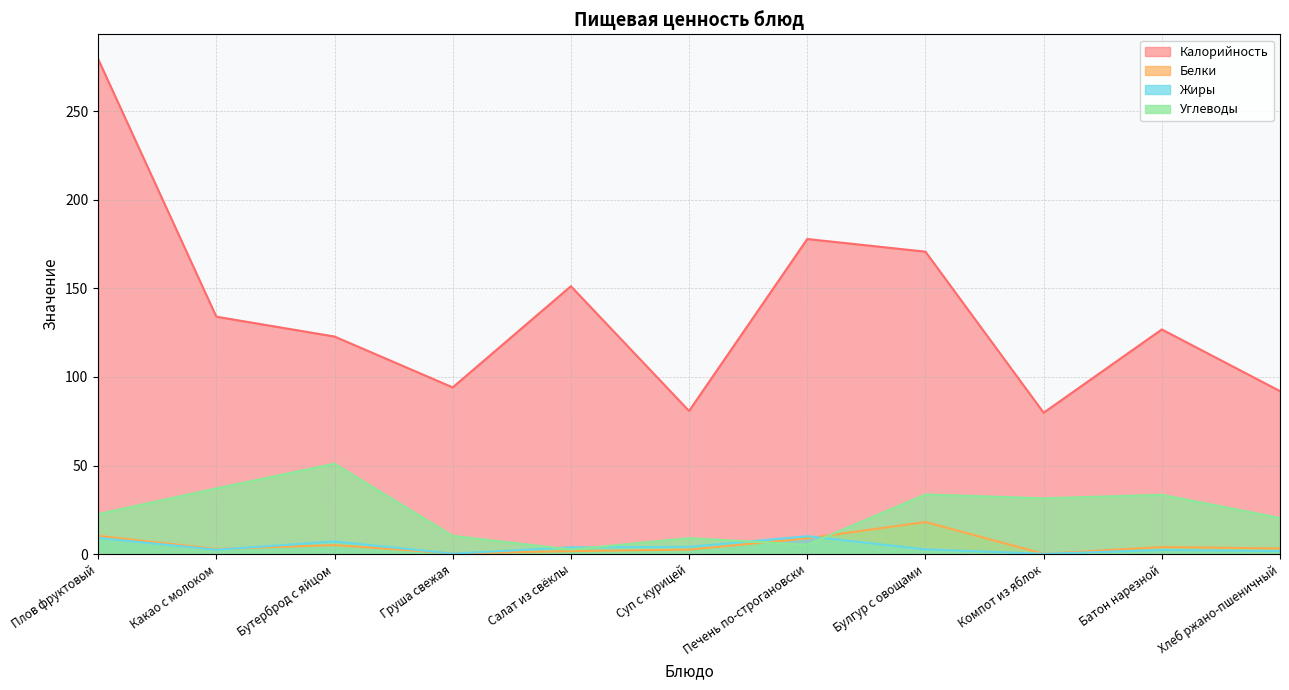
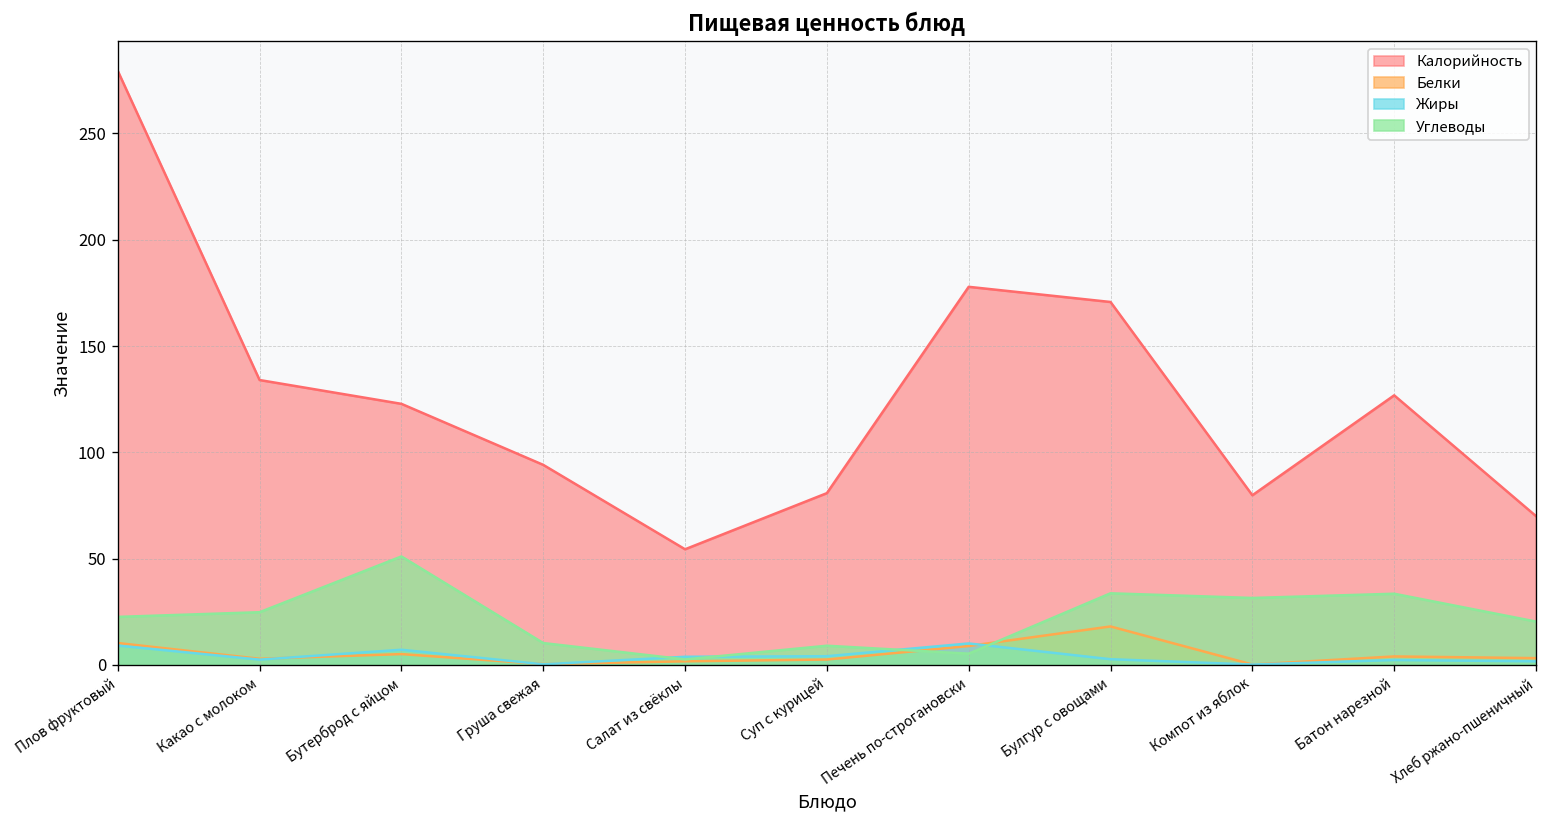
  {
    "Калорийность": {
      "Плов фруктовый": 279,
      "Какао с молоком": 134,
      "Бутерброд с яйцом": 123,
      "Груша свежая": 94,
-     "Салат из свёклы": 151,
+     "Салат из свёклы": 54,
      "Суп с курицей": 81,
      "Печень по-строгановски": 178,
      "Булгур с овощами": 171,
      "Компот из яблок": 80,
      "Батон нарезной": 127,
-     "Хлеб ржано-пшеничный": 92
+     "Хлеб ржано-пшеничный": 70
    },
    "Белки": {
      "Бутерброд с яйцом": 5,
      "Суп с курицей": 3,
      "Булгур с овощами": 18,
      "Батон нарезной": 4,
      "Хлеб ржано-пшеничный": 3
    },
    "Жиры": {
      "Бутерброд с яйцом": 7,
      "Суп с курицей": 4,
      "Булгур с овощами": 3,
      "Батон нарезной": 2,
      "Хлеб ржано-пшеничный": 2
    },
    "Углеводы": {
      "Плов фруктовый": 23,
-     "Какао с молоком": 37,
+     "Какао с молоком": 25,
      "Бутерброд с яйцом": 51,
      "Груша свежая": 10,
      "Суп с курицей": 9,
      "Печень по-строгановски": 5,
      "Булгур с овощами": 34,
      "Компот из яблок": 32,
      "Батон нарезной": 33,
      "Хлеб ржано-пшеничный": 20
    }
  }
